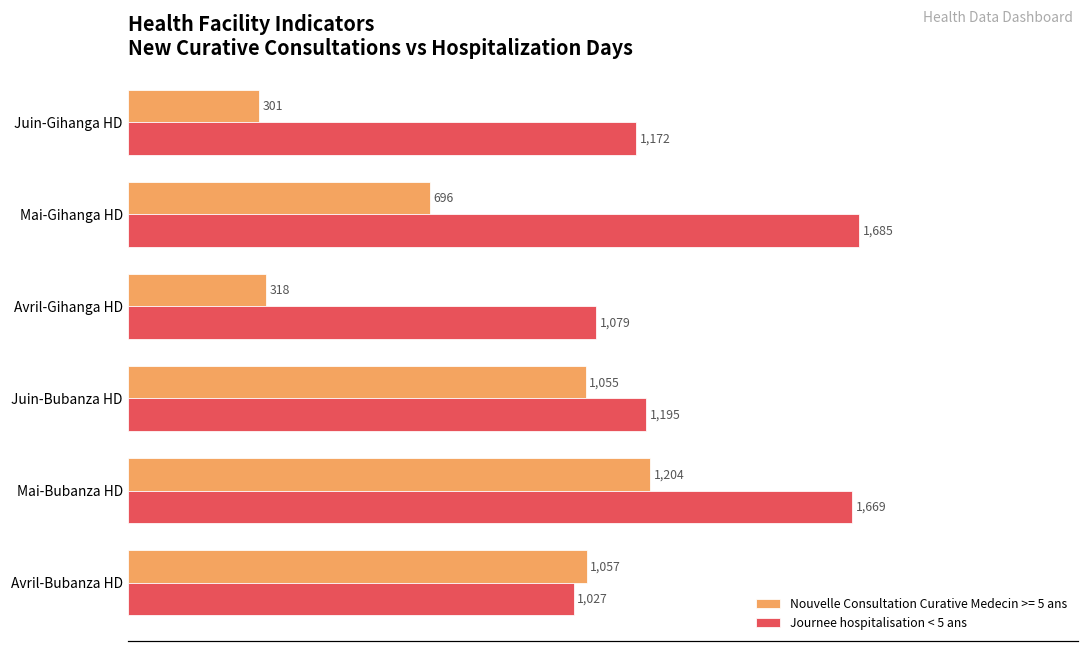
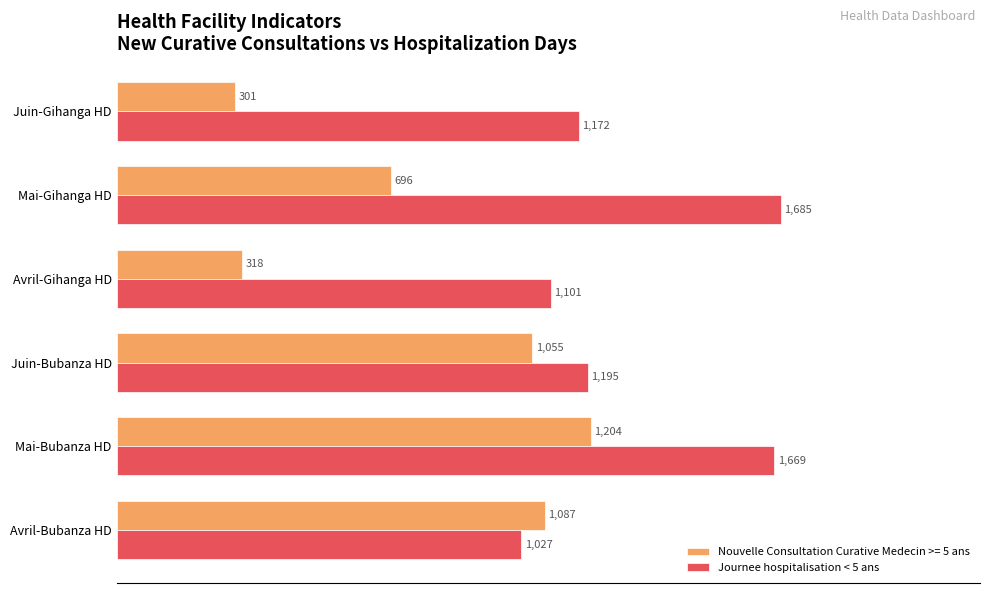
  {
    "Nouvelle Consultation Curative Medecin >= 5 ans": {
-     "Avril-Bubanza HD": "1,057"
+     "Avril-Bubanza HD": "1,087"
    },
    "Journee hospitalisation < 5 ans": {
-     "Avril-Gihanga HD": "1,079"
+     "Avril-Gihanga HD": "1,101"
    }
  }
